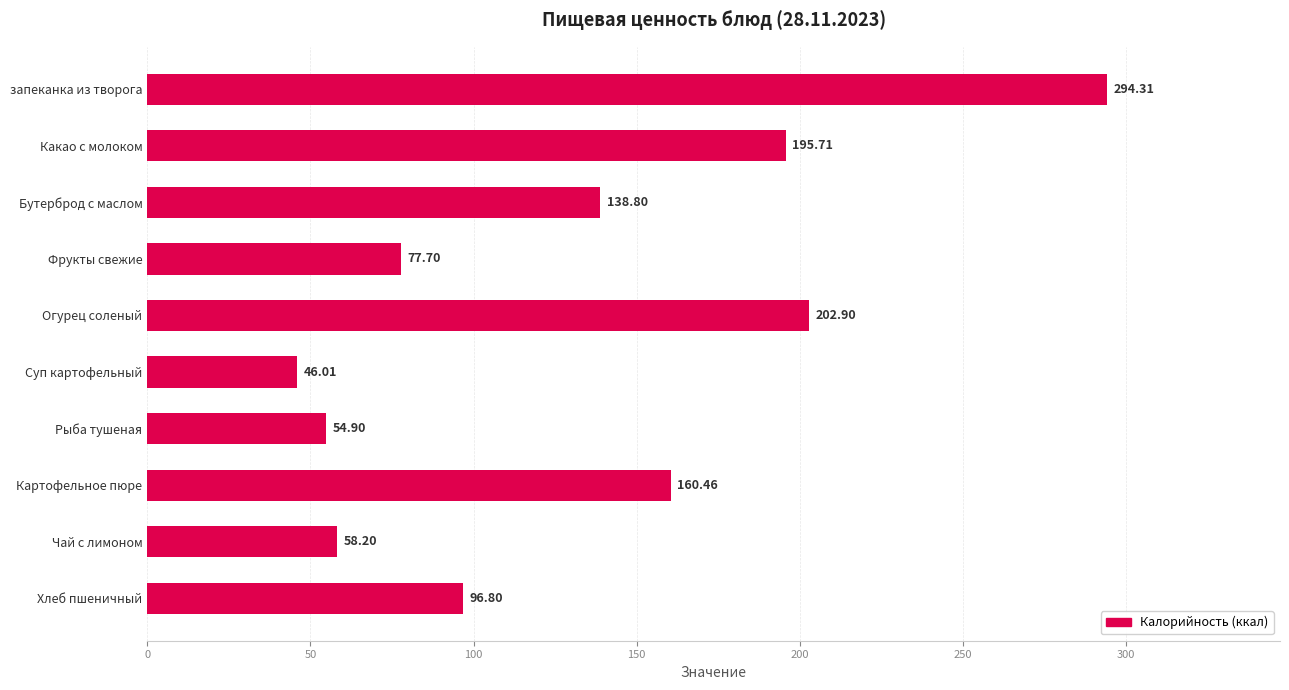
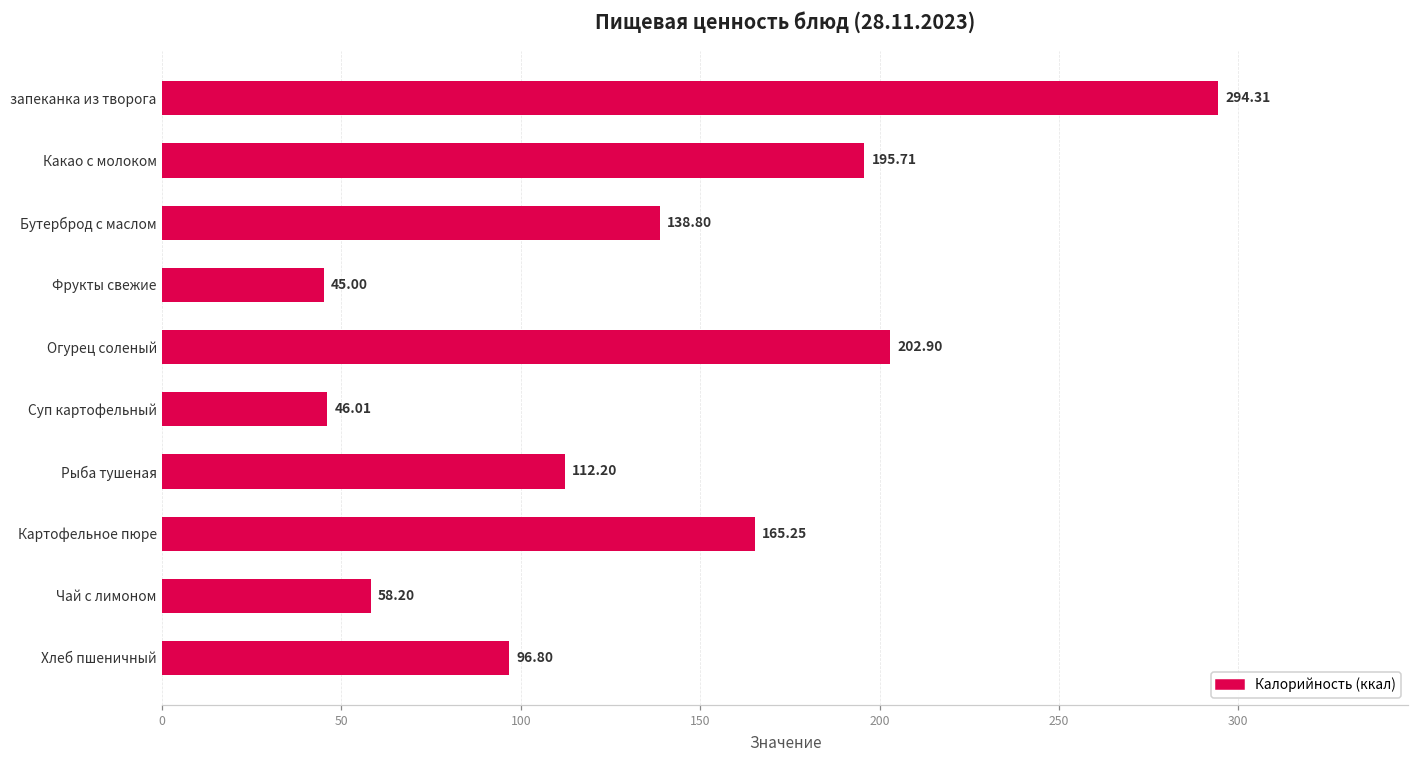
  {
    "запеканка из творога": 294.31,
    "Какао с молоком": 195.71,
    "Бутерброд с маслом": 138.80,
-   "Фрукты свежие": 77.70,
+   "Фрукты свежие": 45.00,
    "Огурец соленый": 202.90,
    "Суп картофельный": 46.01,
-   "Рыба тушеная": 54.90,
-   "Картофельное пюре": 160.46,
+   "Рыба тушеная": 112.20,
+   "Картофельное пюре": 165.25,
    "Чай с лимоном": 58.20,
    "Хлеб пшеничный": 96.80
  }
